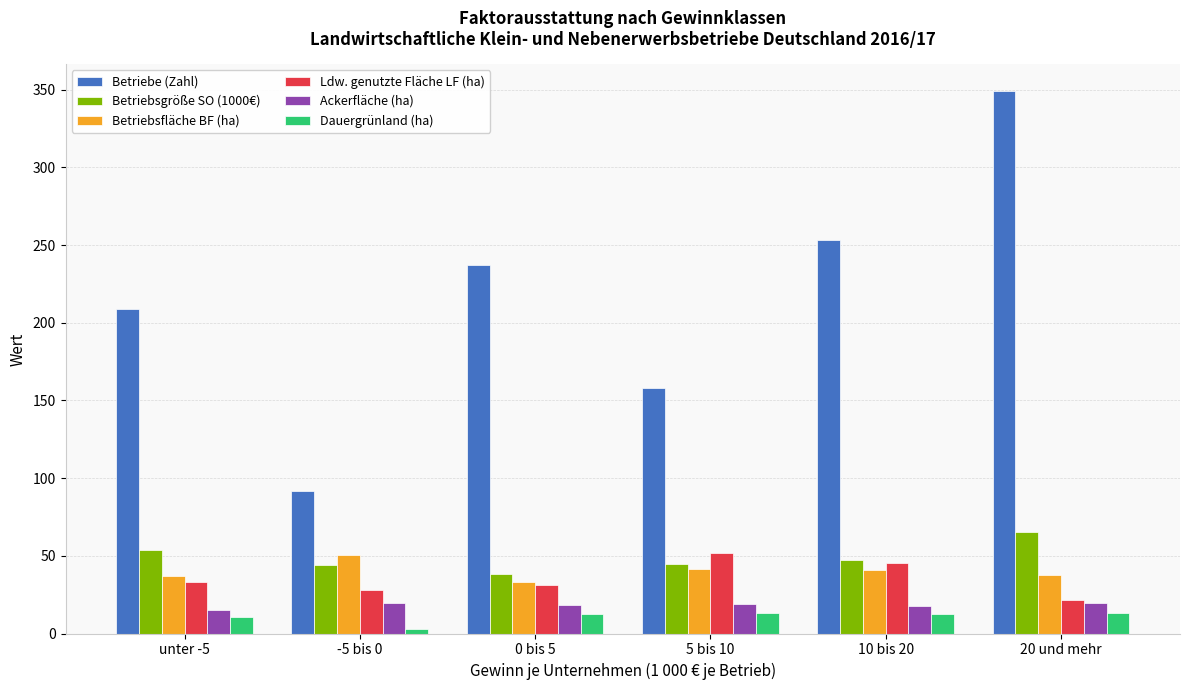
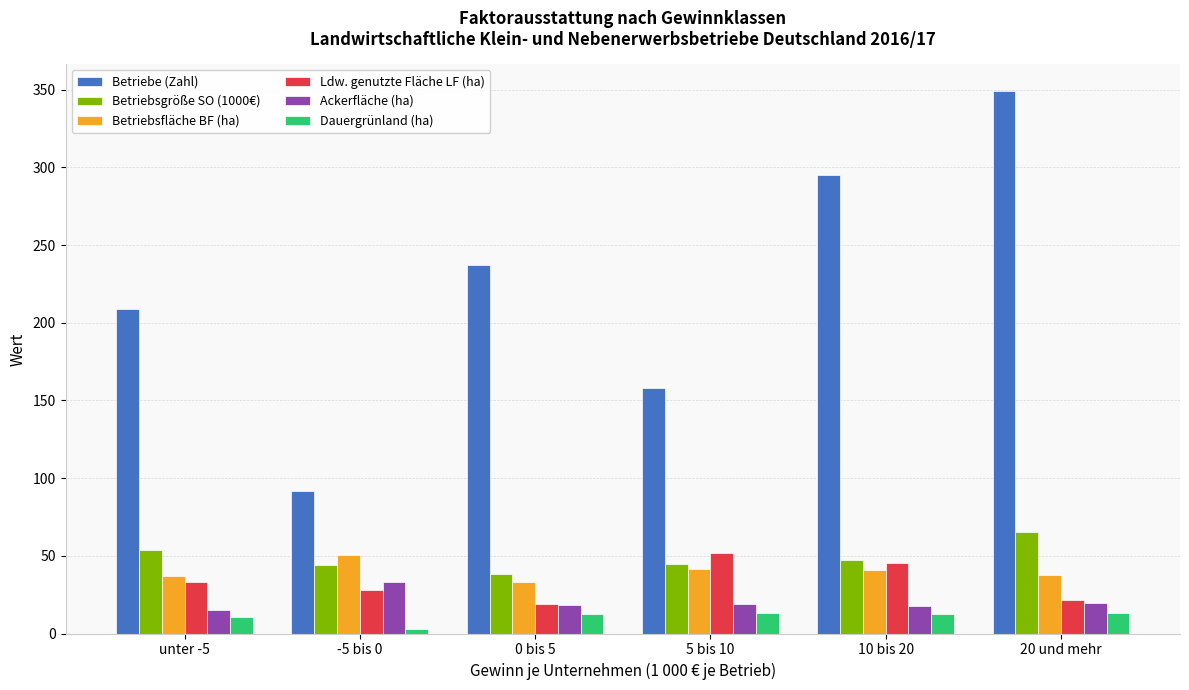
  {
    "Betriebe (Zahl)": {
      "unter -5": 209,
      "-5 bis 0": 92,
      "0 bis 5": 237,
      "5 bis 10": 158,
-     "10 bis 20": 253,
+     "10 bis 20": 295,
      "20 und mehr": 349
    },
    "Betriebsgröße SO (1000€)": {
      "unter -5": 54,
      "-5 bis 0": 44,
      "0 bis 5": 39,
      "5 bis 10": 45,
      "10 bis 20": 48,
      "20 und mehr": 66
    },
    "Betriebsfläche BF (ha)": {
      "unter -5": 37,
      "-5 bis 0": 51,
      "0 bis 5": 33,
      "5 bis 10": 41,
      "10 bis 20": 41,
      "20 und mehr": 38
    },
    "Ldw. genutzte Fläche LF (ha)": {
      "unter -5": 33,
      "-5 bis 0": 28,
-     "0 bis 5": 31,
+     "0 bis 5": 19,
      "5 bis 10": 52,
      "10 bis 20": 46,
      "20 und mehr": 22
    },
    "Ackerfläche (ha)": {
      "unter -5": 15,
-     "-5 bis 0": 20,
+     "-5 bis 0": 33,
      "0 bis 5": 18,
      "5 bis 10": 19,
      "10 bis 20": 18,
      "20 und mehr": 20
    },
    "Dauergrünland (ha)": {
      "unter -5": 11,
      "-5 bis 0": 3,
      "0 bis 5": 13,
      "5 bis 10": 13,
      "10 bis 20": 12,
      "20 und mehr": 13
    }
  }
